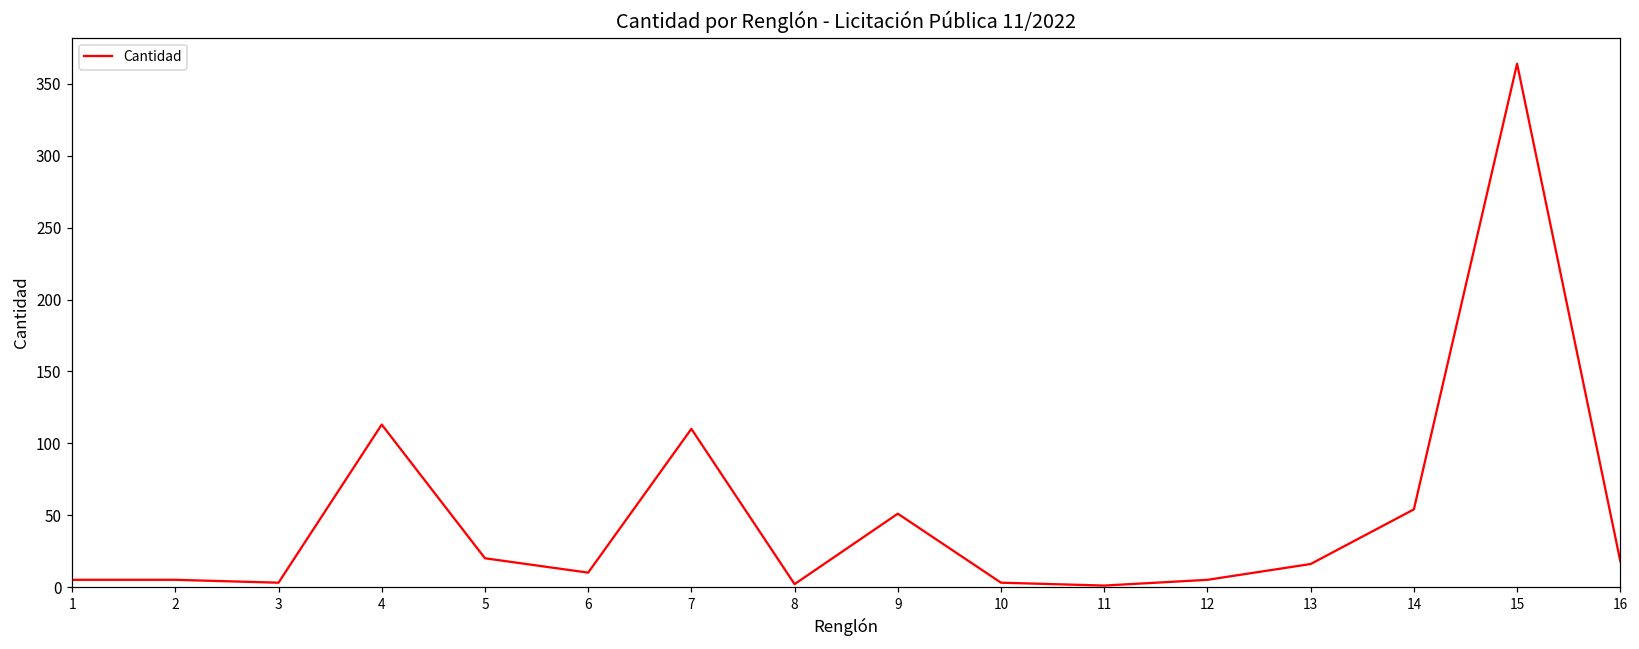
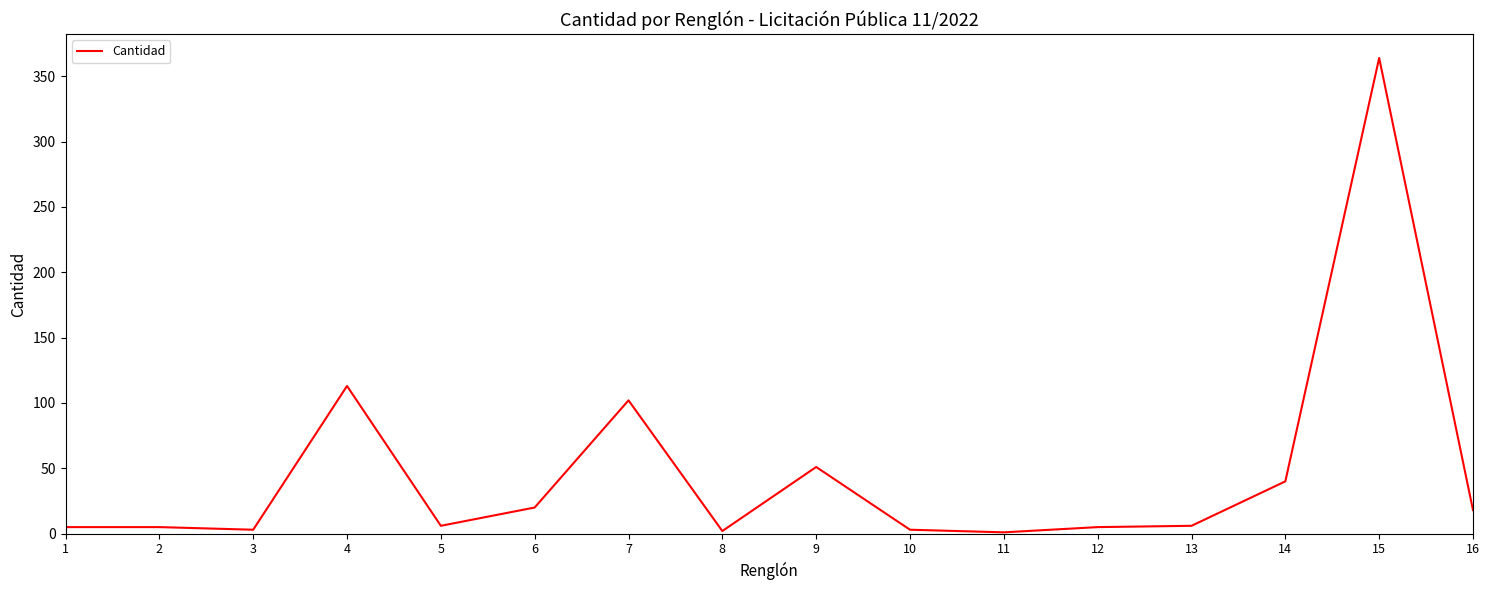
  {
    "1": 5,
    "2": 5,
    "3": 3,
    "4": 113,
-   "5": 20,
-   "6": 10,
-   "7": 110,
+   "5": 6,
+   "6": 20,
+   "7": 102,
    "8": 2,
    "9": 51,
    "10": 3,
    "11": 1,
    "12": 5,
-   "13": 16,
-   "14": 54,
+   "13": 6,
+   "14": 40,
    "15": 364,
    "16": 18
  }
